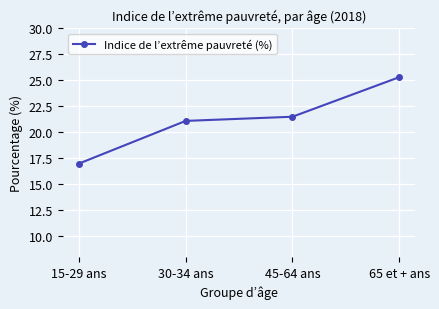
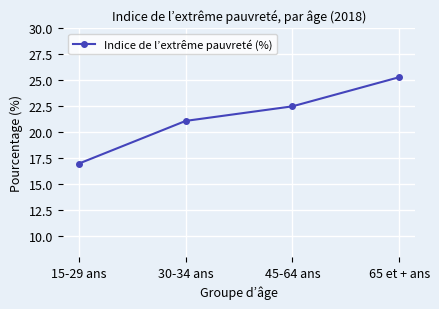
  {
    "15-29 ans": 17.0,
    "30-34 ans": 21.1,
-   "45-64 ans": 21.5,
+   "45-64 ans": 22.5,
    "65 et + ans": 25.3
  }
